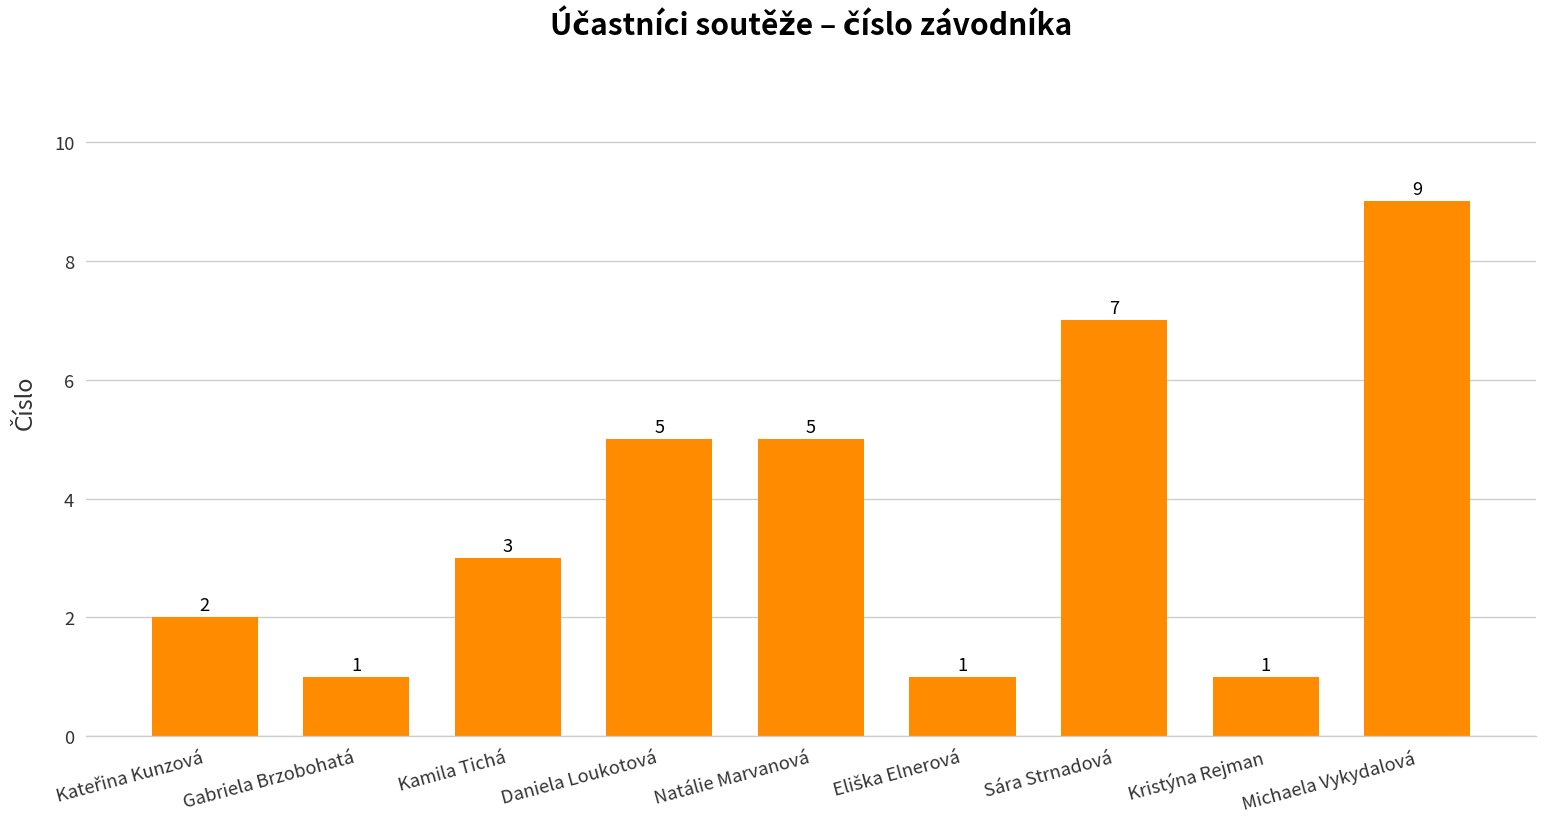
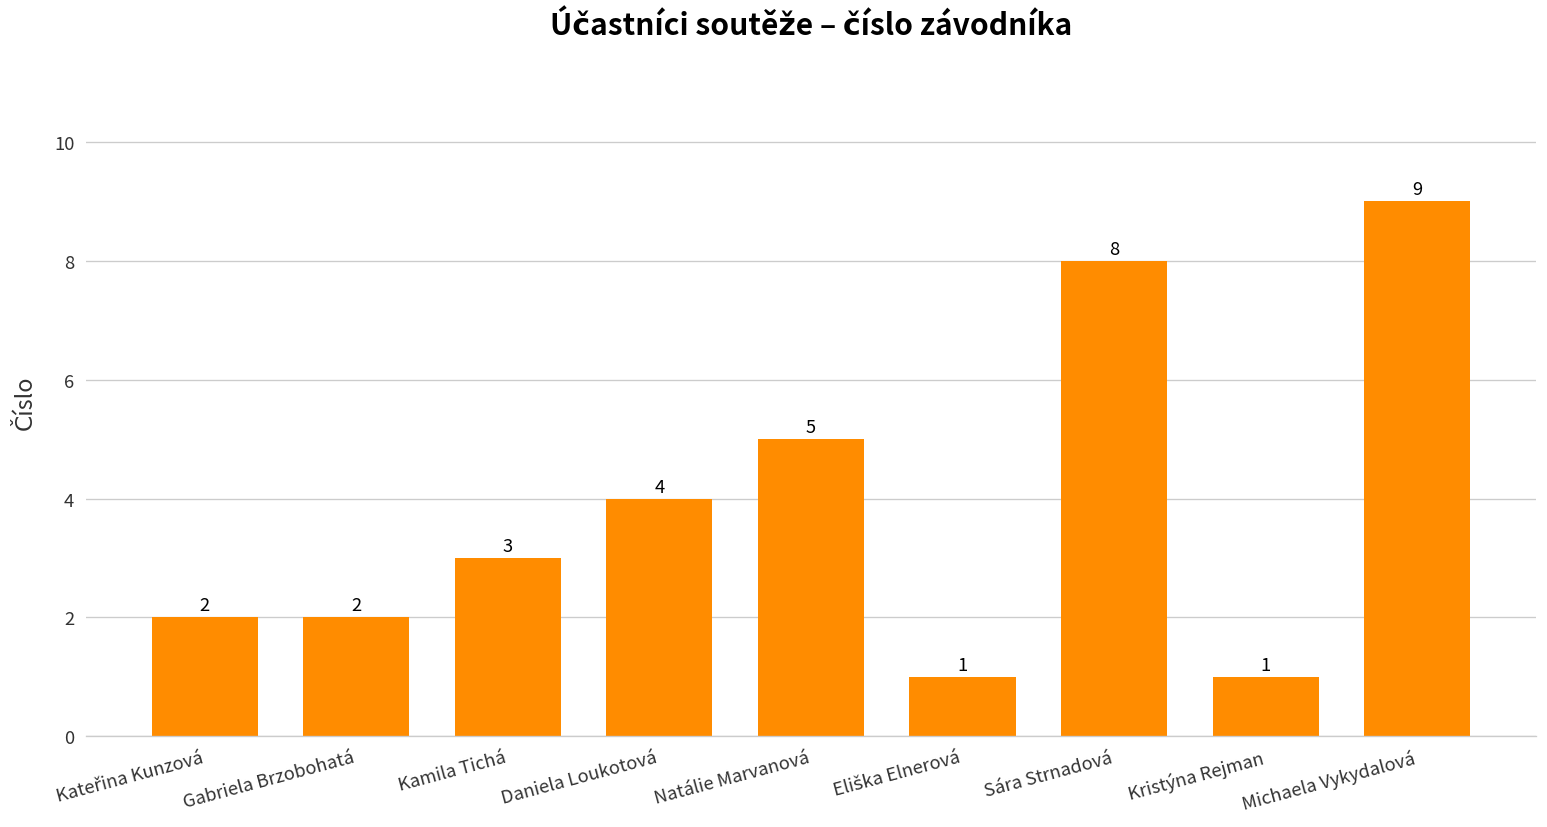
  {
    "Kateřina Kunzová": 2,
-   "Gabriela Brzobohatá": 1,
+   "Gabriela Brzobohatá": 2,
    "Kamila Tichá": 3,
-   "Daniela Loukotová": 5,
+   "Daniela Loukotová": 4,
    "Natálie Marvanová": 5,
    "Eliška Elnerová": 1,
-   "Sára Strnadová": 7,
+   "Sára Strnadová": 8,
    "Kristýna Rejman": 1,
    "Michaela Vykydalová": 9
  }
